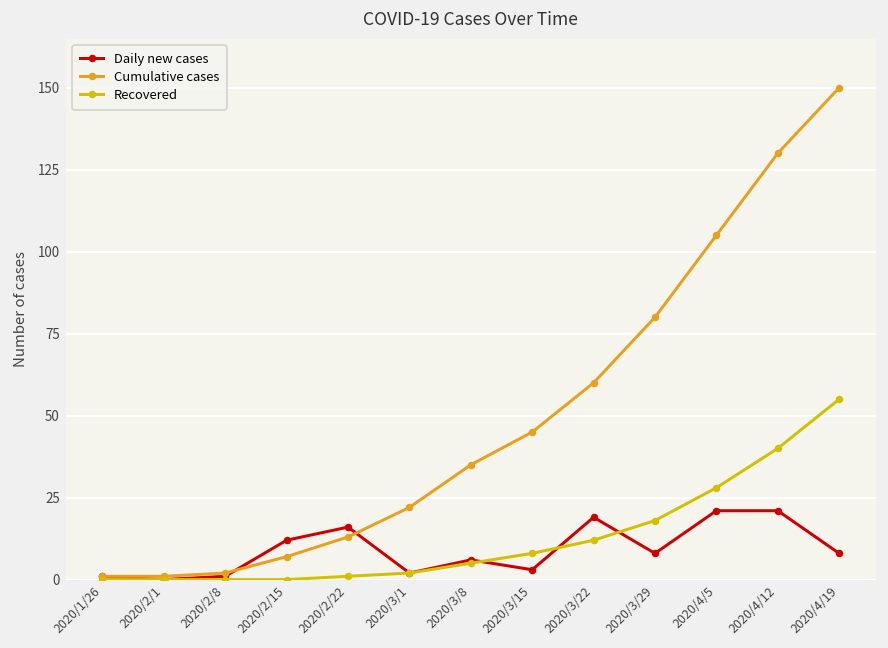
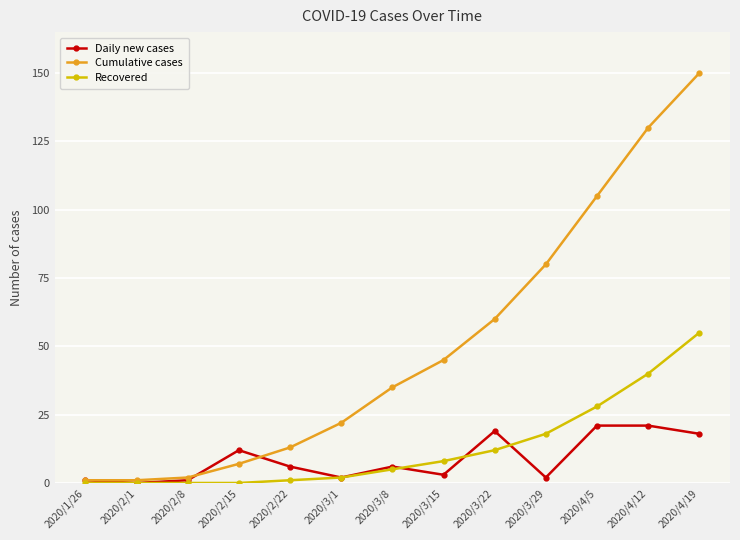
  {
    "Daily new cases": {
      "2020/2/8": 1,
      "2020/2/15": 12,
-     "2020/2/22": 16,
+     "2020/2/22": 6,
      "2020/3/8": 6,
      "2020/3/15": 3,
      "2020/3/22": 19,
-     "2020/3/29": 8,
+     "2020/3/29": 2,
      "2020/4/5": 21,
      "2020/4/12": 21,
-     "2020/4/19": 8
+     "2020/4/19": 18
    }
  }
